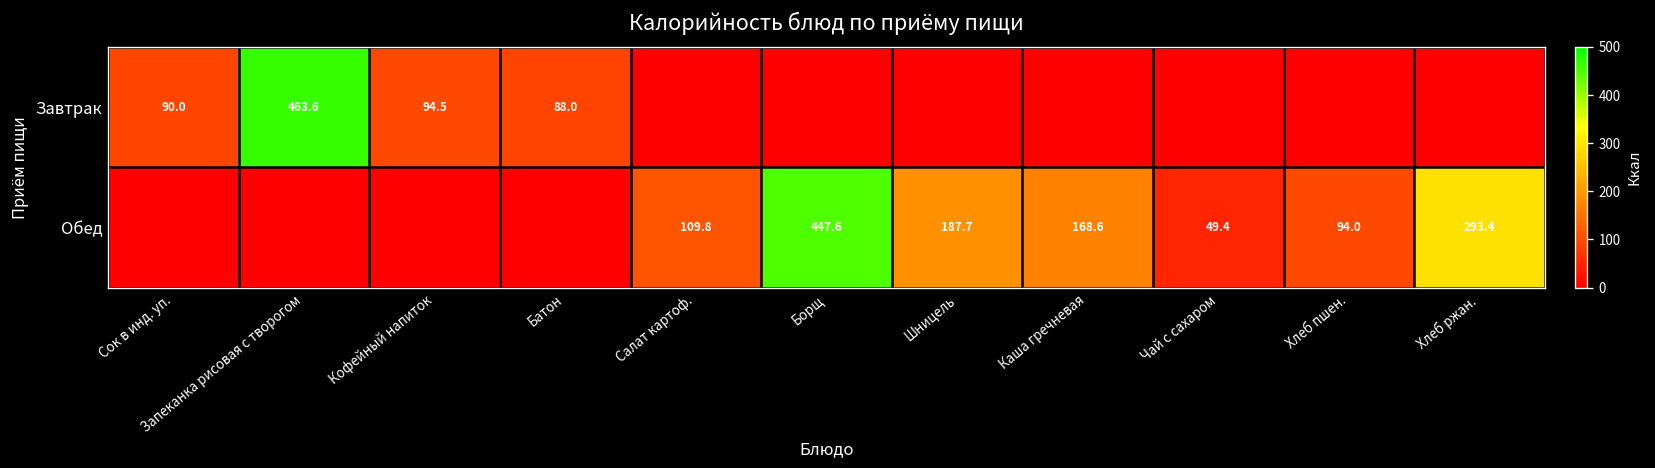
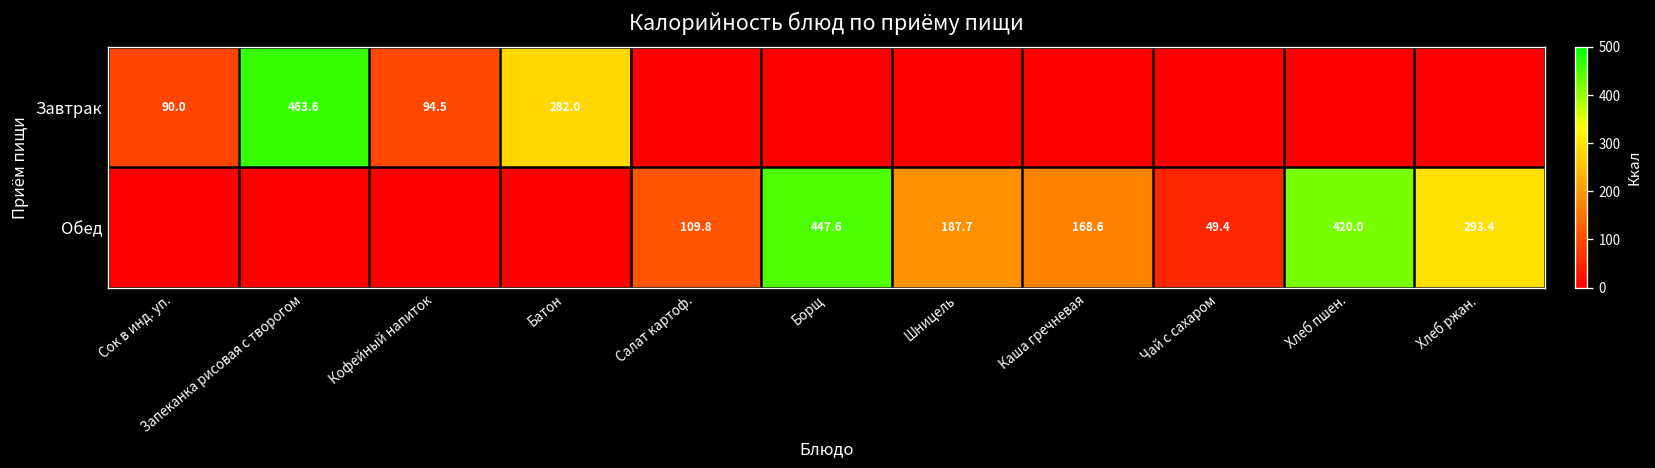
  {
    "Завтрак": {
      "Сок в инд. уп.": 90.0,
      "Запеканка рисовая с творогом": 463.6,
      "Кофейный напиток": 94.5,
-     "Батон": 88.0
+     "Батон": 282.0
    },
    "Обед": {
      "Салат картоф.": 109.8,
      "Борщ": 447.6,
      "Шницель": 187.7,
      "Каша гречневая": 168.6,
      "Чай с сахаром": 49.4,
-     "Хлеб пшен.": 94.0,
+     "Хлеб пшен.": 420.0,
      "Хлеб ржан.": 293.4
    }
  }
